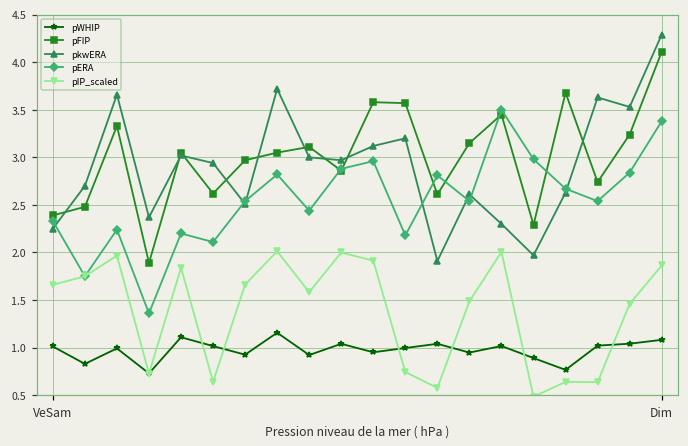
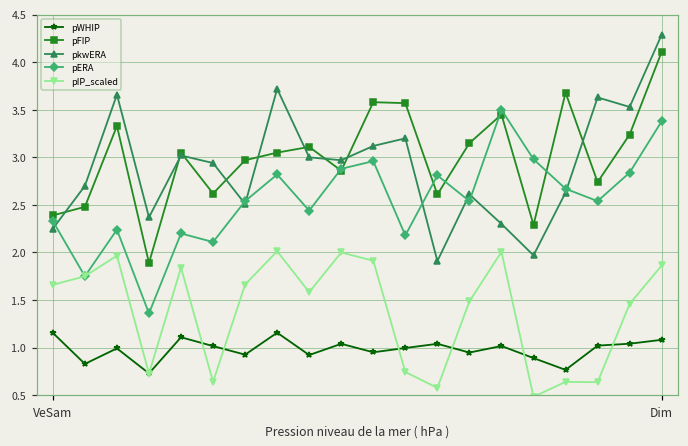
  {
    "pWHIP": {
-     "VeSam": 1.0,
+     "VeSam": 1.2,
      "Dim": 1.1
    },
    "pIP_scaled": {
      "VeSam": 1.7,
      "Dim": 1.9
    }
  }
